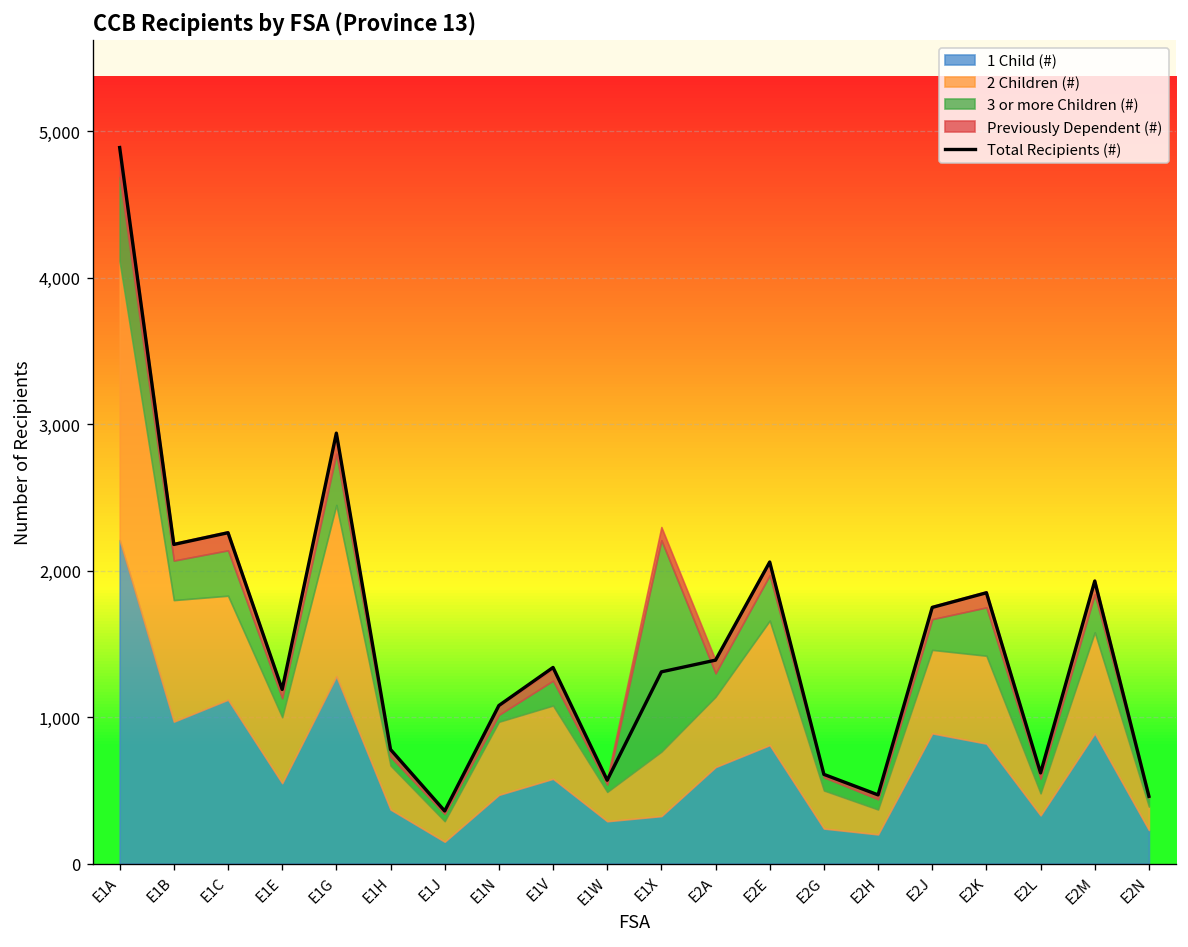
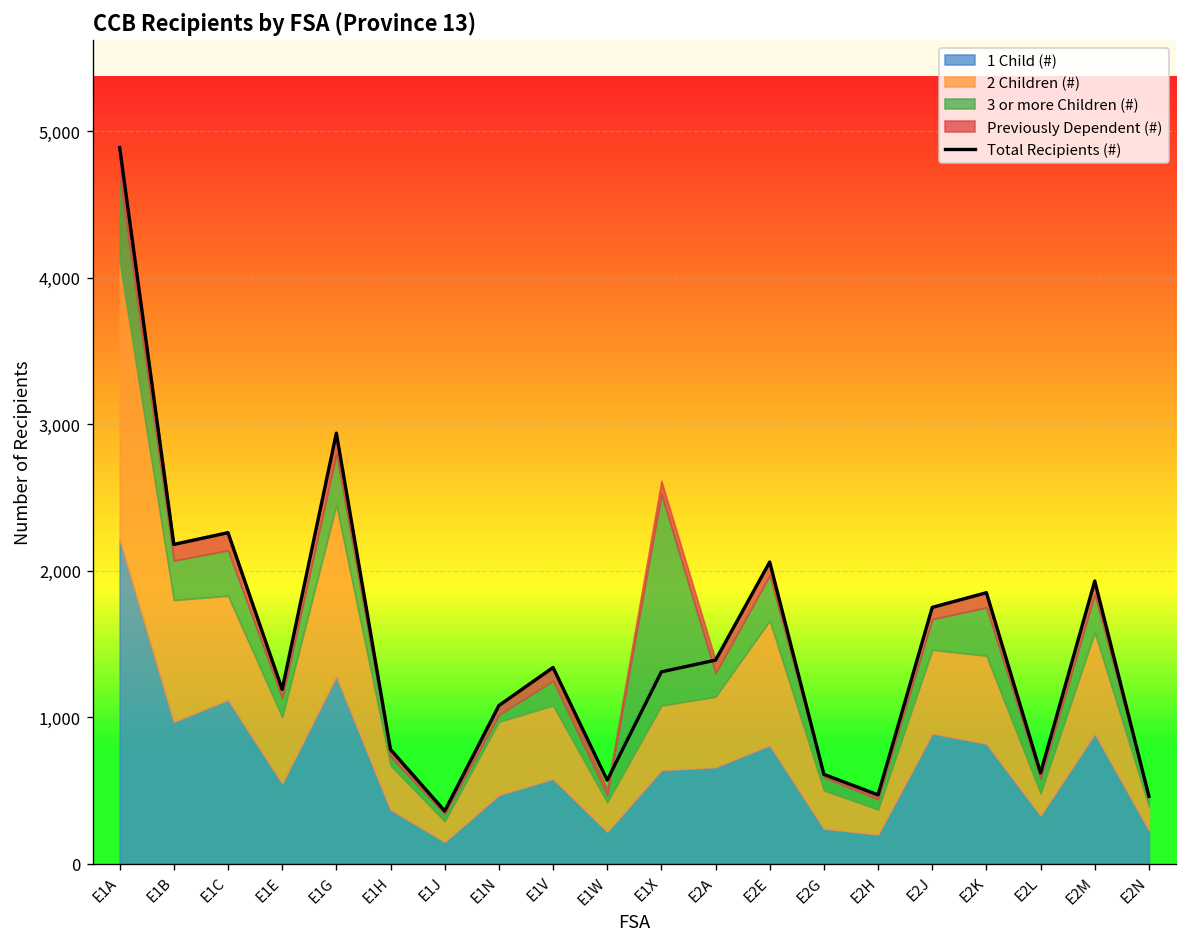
  {
    "1 Child (#)": {
      "E1A": "2,210",
      "E1B": "970",
      "E1C": "1,120",
      "E1E": "550",
      "E1G": "1,280",
      "E1H": "370",
      "E1J": "150",
      "E1N": "470",
      "E1V": "580",
-     "E1W": "290",
-     "E1X": "330",
+     "E1W": "220",
+     "E1X": "640",
      "E2A": "660",
      "E2E": "810",
      "E2G": "240",
      "E2H": "200",
      "E2J": "890",
      "E2K": "820",
      "E2L": "330",
      "E2M": "890",
      "E2N": "230"
    },
    "Total Recipients (#)": {
      "E1X": "1,310"
    },
    "2 Children (#)": {
      "E1A": "1,900",
      "E1B": "830",
      "E1C": "710",
      "E1E": "450",
      "E1G": "1,170",
      "E1H": "300",
      "E1J": "140",
      "E1N": "500",
      "E1V": "500",
      "E1W": "200",
      "E1X": "440",
      "E2A": "480",
      "E2E": "850",
      "E2G": "260",
      "E2H": "170",
      "E2J": "570",
      "E2K": "600",
      "E2L": "150",
      "E2M": "690",
      "E2N": "160"
    },
    "3 or more Children (#)": {
      "E1A": "580",
      "E1B": "270",
      "E1C": "310",
      "E1E": "130",
      "E1G": "350",
      "E1H": "60",
      "E1N": "50",
      "E1V": "170",
      "E1W": "50",
      "E1X": "1,440",
      "E2A": "160",
      "E2E": "310",
      "E2J": "210",
      "E2K": "330",
      "E2L": "100",
      "E2M": "260"
    },
    "Previously Dependent (#)": {
      "E1X": "90"
    }
  }
